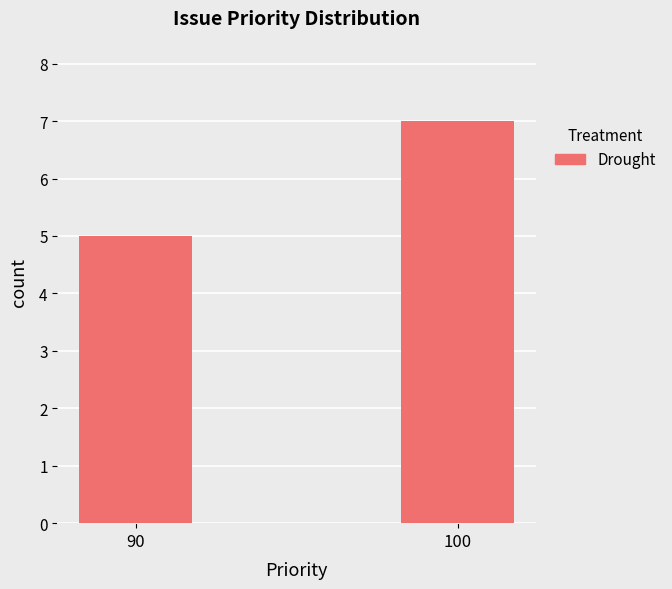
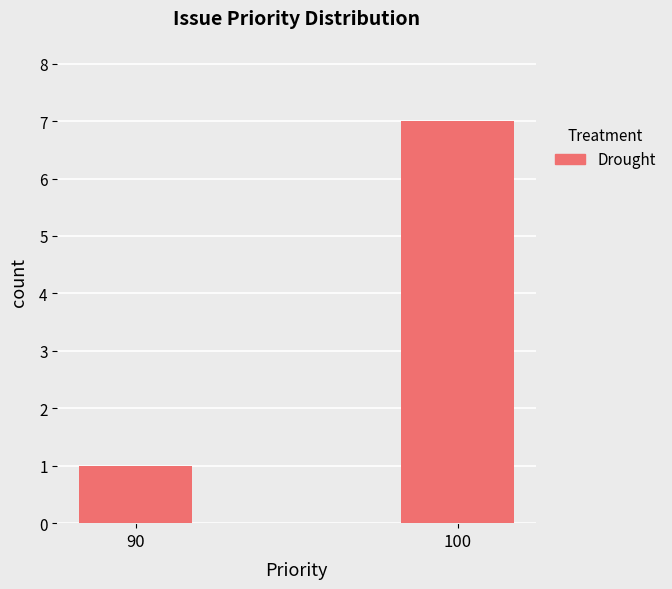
  {
-   "90": 5,
+   "90": 1,
    "100": 7
  }
